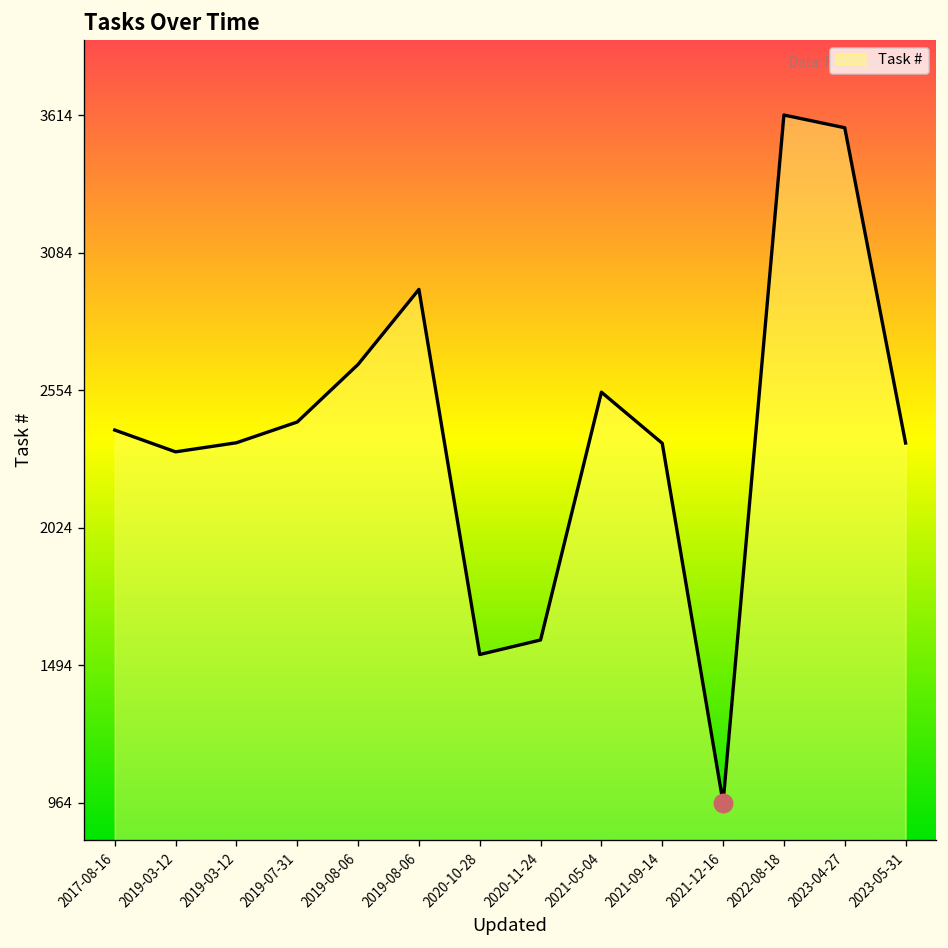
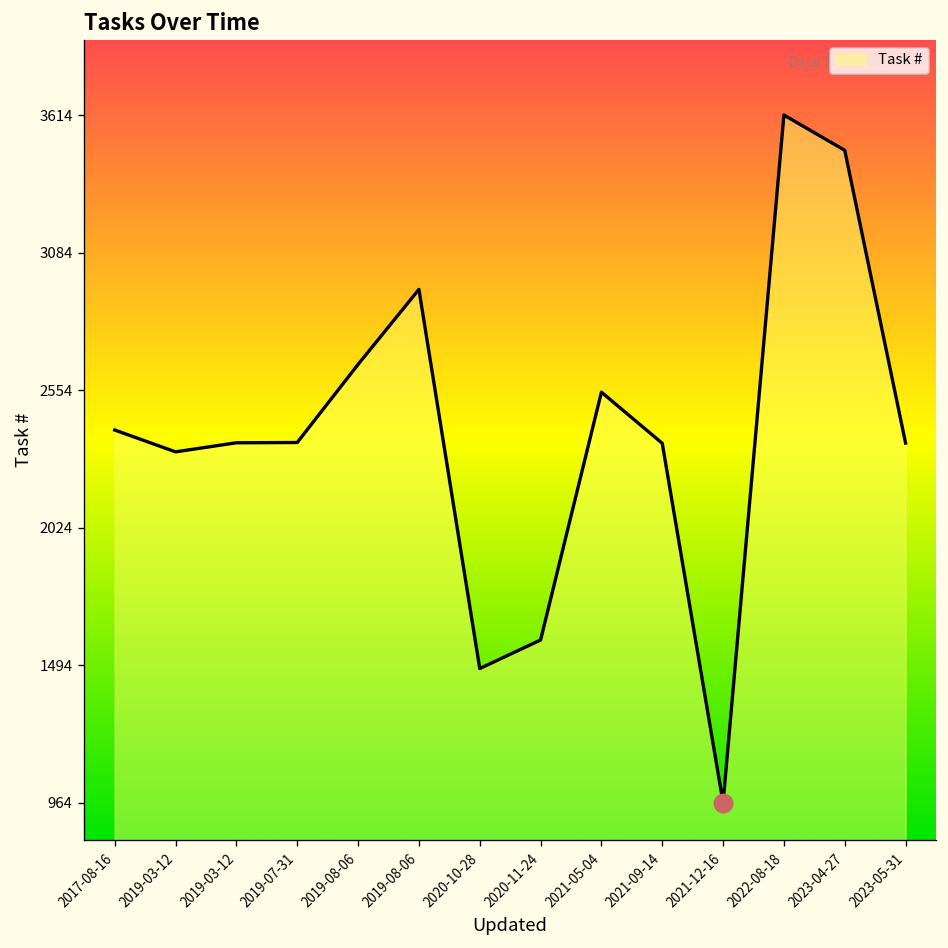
  {
    "Task #": {
      "2017-08-16": 2400,
-     "2019-07-31": 2430,
-     "2020-10-28": 1540,
+     "2019-07-31": 2350,
+     "2020-10-28": 1480,
      "2020-11-24": 1590,
      "2021-05-04": 2550,
      "2021-09-14": 2350,
      "2022-08-18": 3610,
-     "2023-04-27": 3570,
+     "2023-04-27": 3480,
      "2023-05-31": 2350
    }
  }
